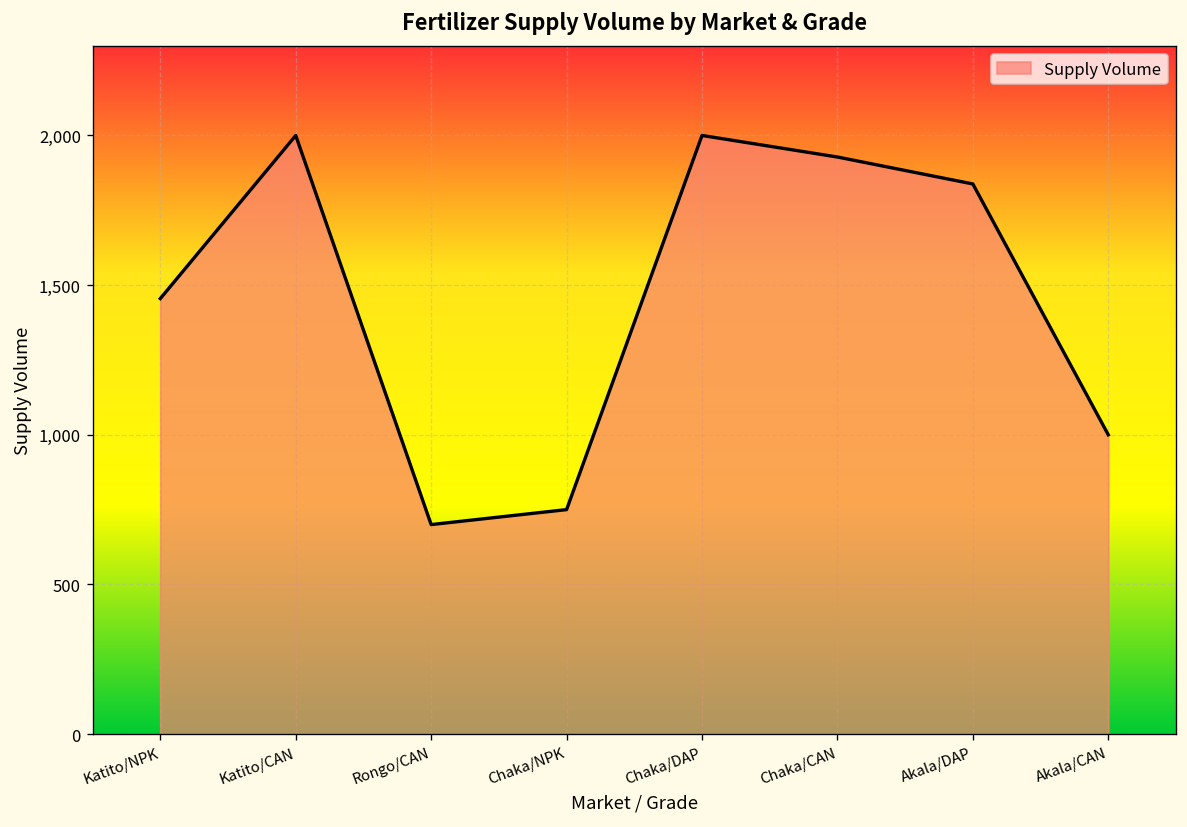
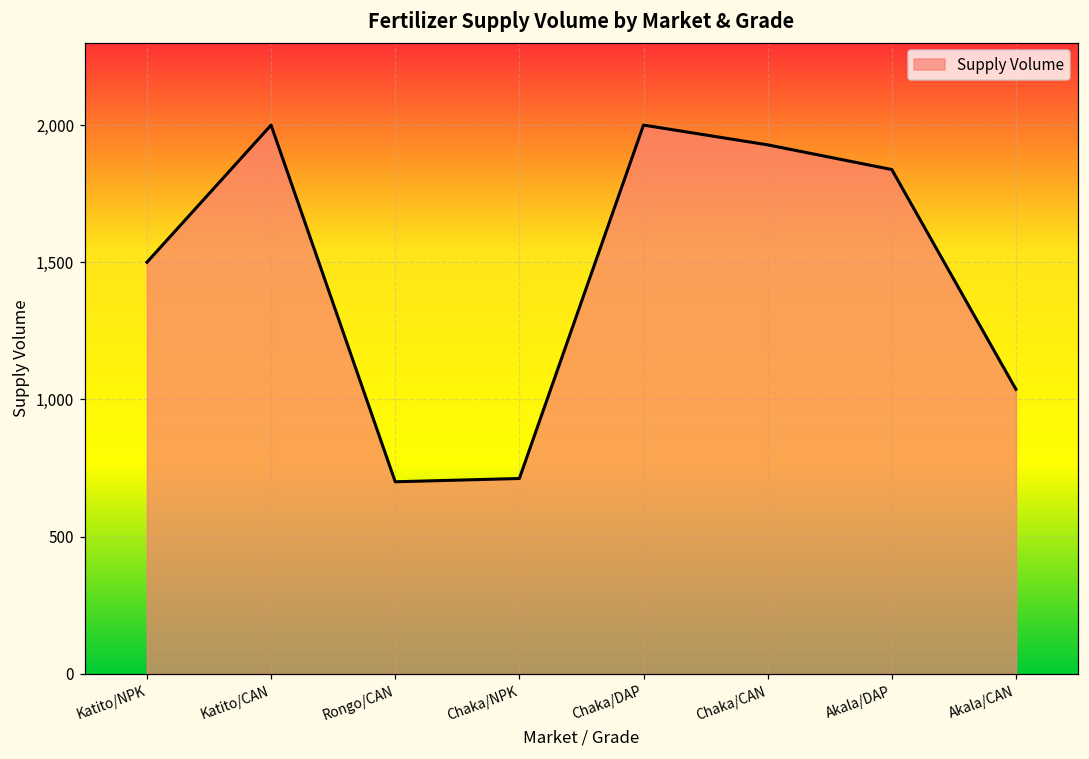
  {
-   "Katito/NPK": "1,460",
+   "Katito/NPK": "1,500",
    "Katito/CAN": "2,000",
    "Rongo/CAN": "700",
-   "Chaka/NPK": "750",
+   "Chaka/NPK": "710",
    "Chaka/DAP": "2,000",
    "Chaka/CAN": "1,930",
    "Akala/DAP": "1,840",
-   "Akala/CAN": "1,000"
+   "Akala/CAN": "1,040"
  }
